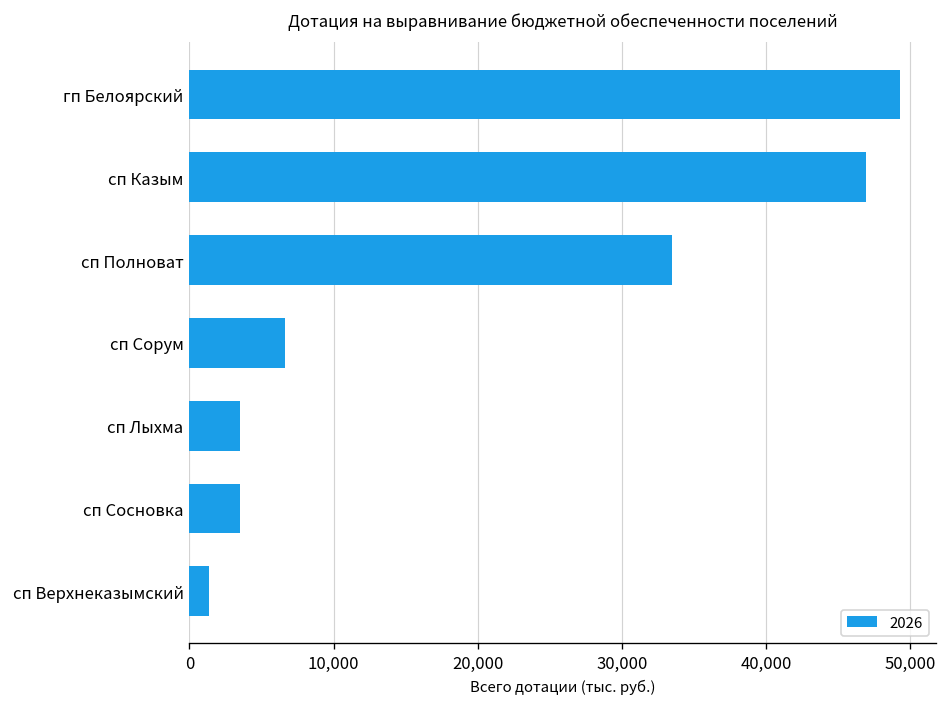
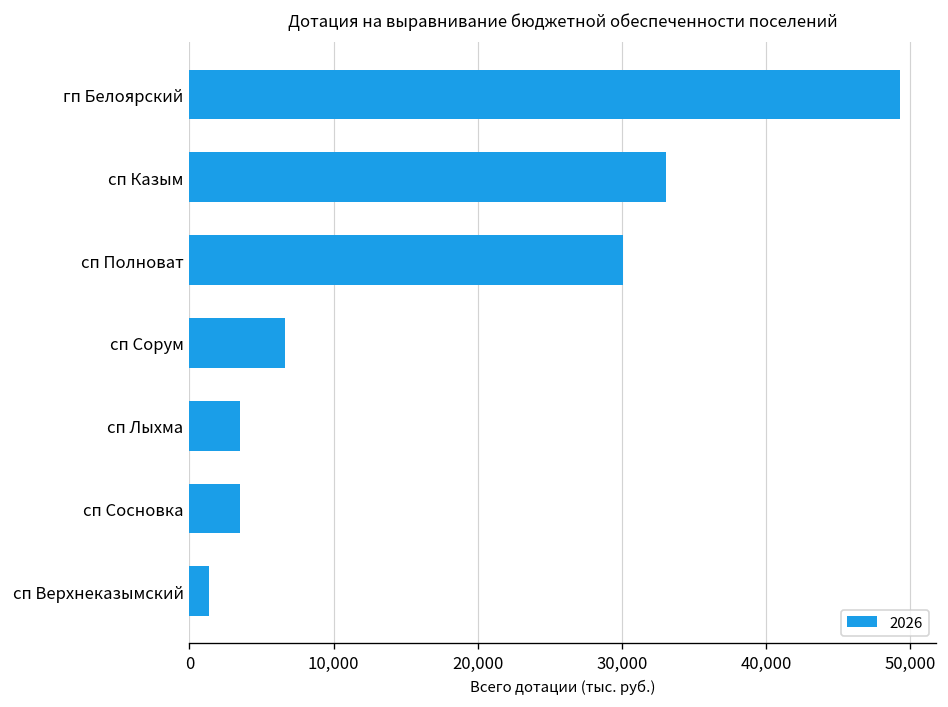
  {
    "гп Белоярский": "49,300",
-   "сп Казым": "46,900",
-   "сп Полноват": "33,500",
+   "сп Казым": "33,100",
+   "сп Полноват": "30,100",
    "сп Сорум": "6,600",
    "сп Лыхма": "3,500",
    "сп Сосновка": "3,500",
    "сп Верхнеказымский": "1,300"
  }
